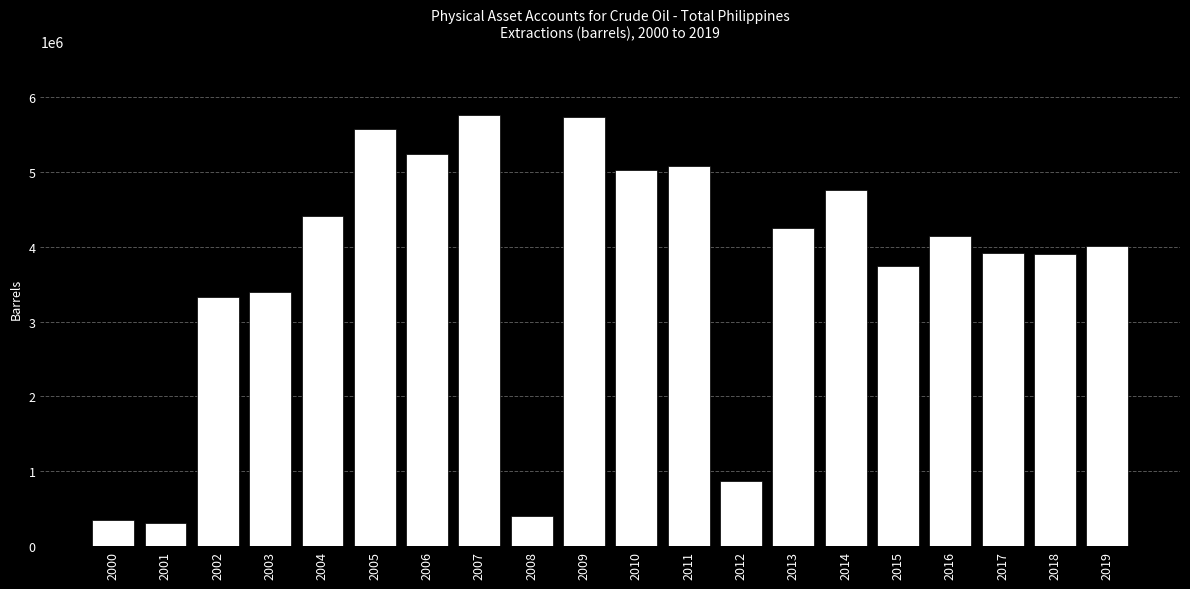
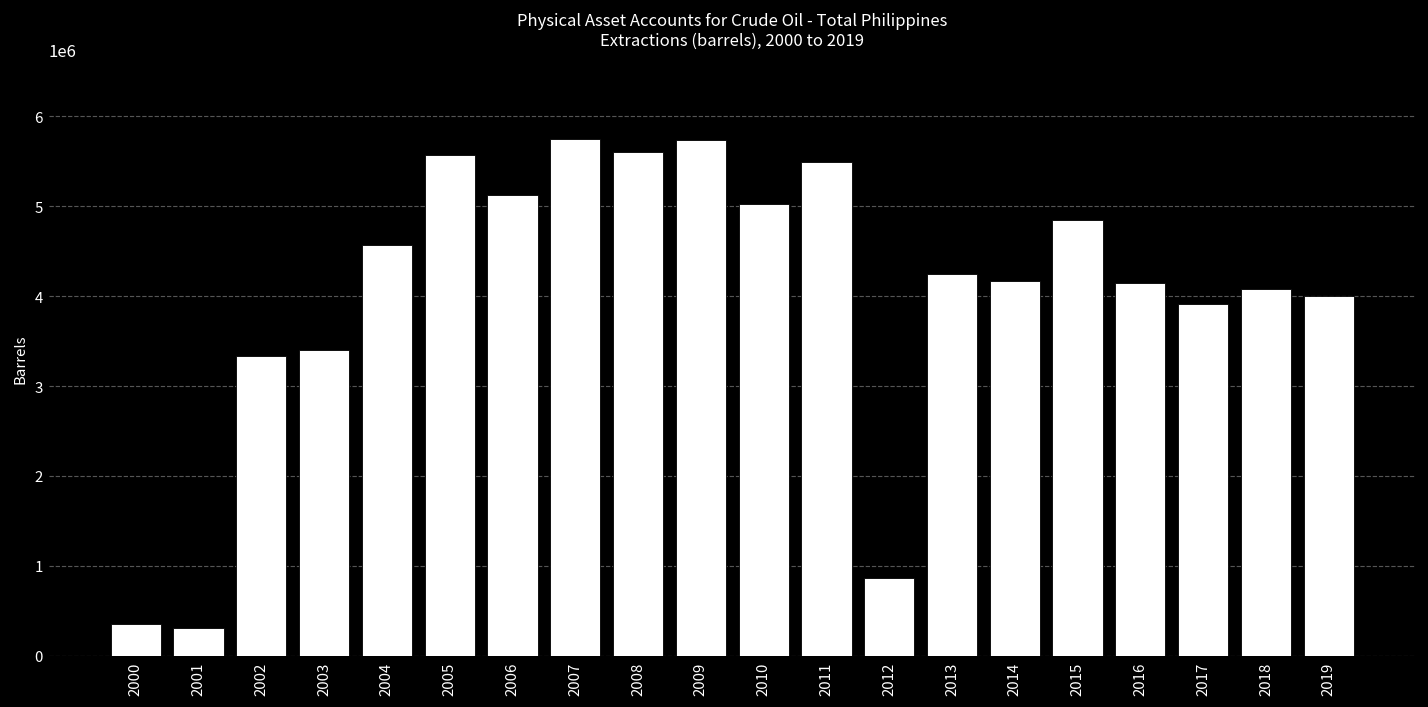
  {
    "2000": 400000,
    "2001": 300000,
    "2002": 3300000,
    "2003": 3400000,
-   "2004": 4400000,
+   "2004": 4600000,
    "2005": 5600000,
-   "2006": 5200000,
+   "2006": 5100000,
    "2007": 5800000,
-   "2008": 400000,
+   "2008": 5600000,
    "2009": 5700000,
    "2010": 5000000,
-   "2011": 5100000,
+   "2011": 5500000,
    "2012": 900000,
    "2013": 4200000,
-   "2014": 4800000,
-   "2015": 3700000,
+   "2014": 4200000,
+   "2015": 4800000,
    "2016": 4100000,
    "2017": 3900000,
-   "2018": 3900000,
+   "2018": 4100000,
    "2019": 4000000
  }
